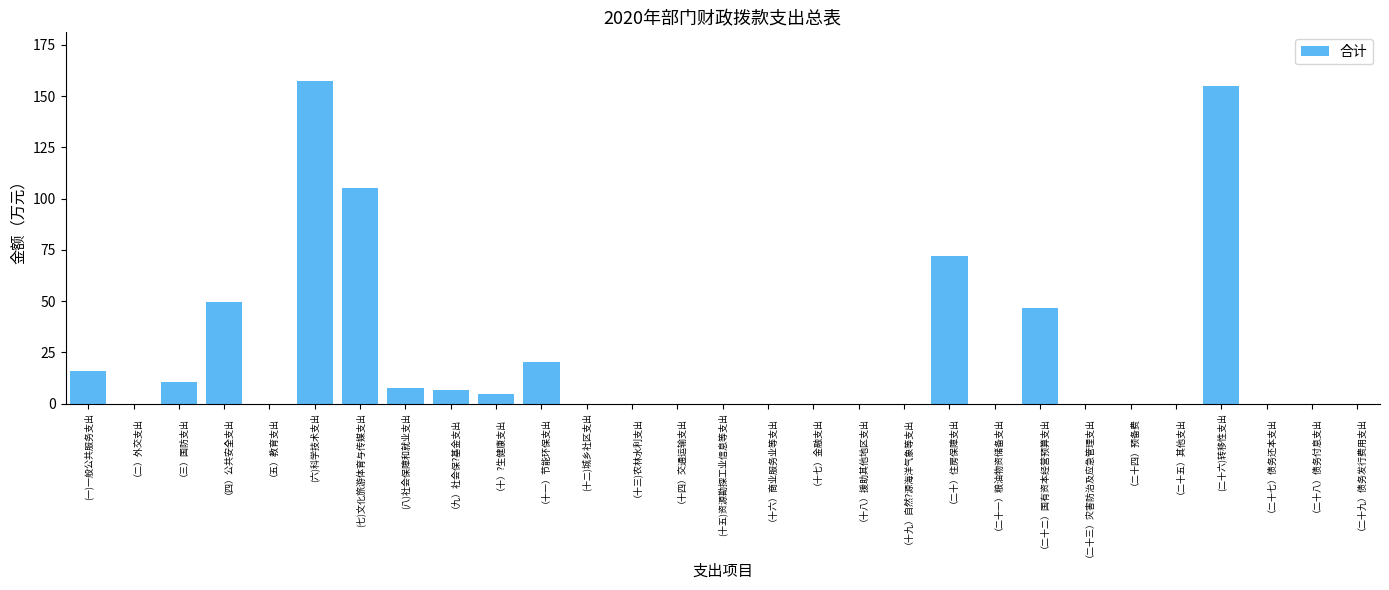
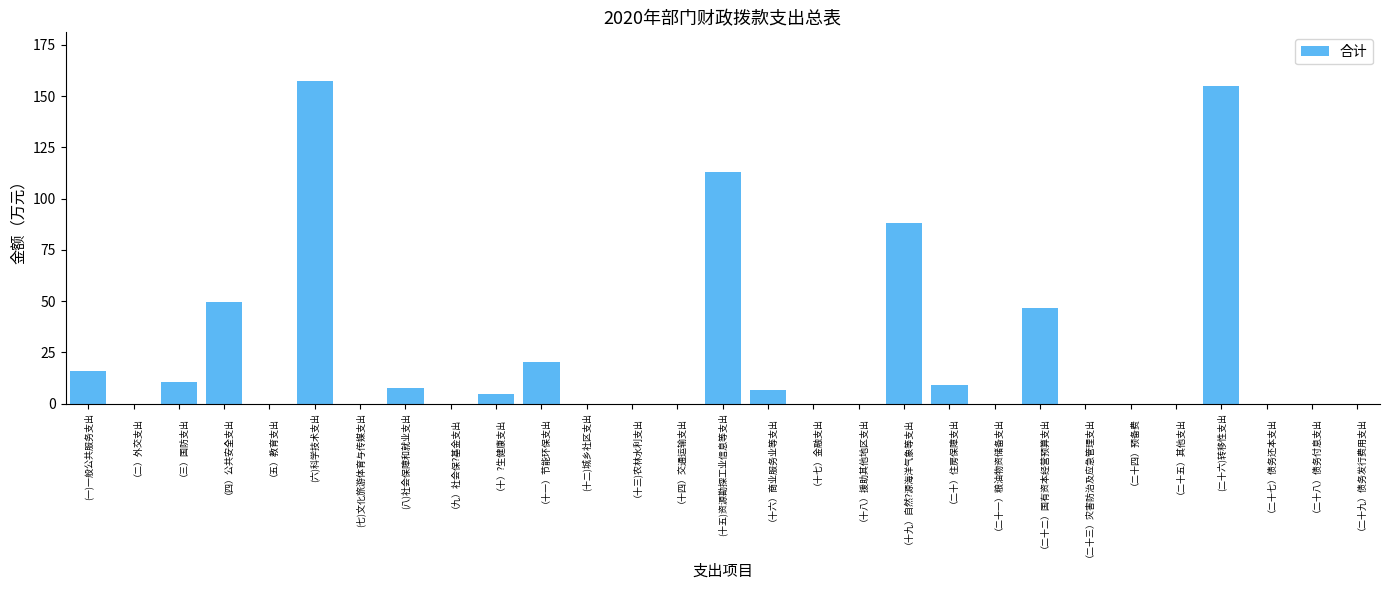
  {
    "(一)一般公共服务支出": 16,
    "（二）外交支出": 0,
    "（三）国防支出": 11,
    "（四）公共安全支出": 50,
    "（五）教育支出": 0,
    "(六)科学技术支出": 157,
-   "(七)文化旅游体育与传媒支出": 105,
+   "(七)文化旅游体育与传媒支出": 0,
    "(八)社会保障和就业支出": 8,
-   "（九）社会保?基金支出": 7,
+   "（九）社会保?基金支出": 0,
    "（十）?生健康支出": 5,
    "（十一）节能环保支出": 21,
    "(十二)城乡社区支出": 0,
    "（十三)农林水利支出": 0,
    "（十四）交通运输支出": 0,
-   "(十五)资源勘探工业信息等支出": 0,
-   "（十六）商业服务业等支出": 0,
+   "(十五)资源勘探工业信息等支出": 113,
+   "（十六）商业服务业等支出": 7,
    "（十七）金融支出": 0,
    "（十八）援助其他地区支出": 0,
-   "（十九）自然?源海洋气象等支出": 0,
-   "（二十）住房保障支出": 72,
+   "（十九）自然?源海洋气象等支出": 88,
+   "（二十）住房保障支出": 9,
    "（二十一）粮油物资储备支出": 0,
    "（二十二）国有资本经营预算支出": 47,
    "（二十三）灾害防治及应急管理支出": 0,
    "（二十四）预备费": 0,
    "（二十五）其他支出": 0,
    "(二十六)转移性支出": 155,
    "（二十七）债务还本支出": 0,
    "（二十八）债务付息支出": 0,
    "（二十九）债务发行费用支出": 0
  }
